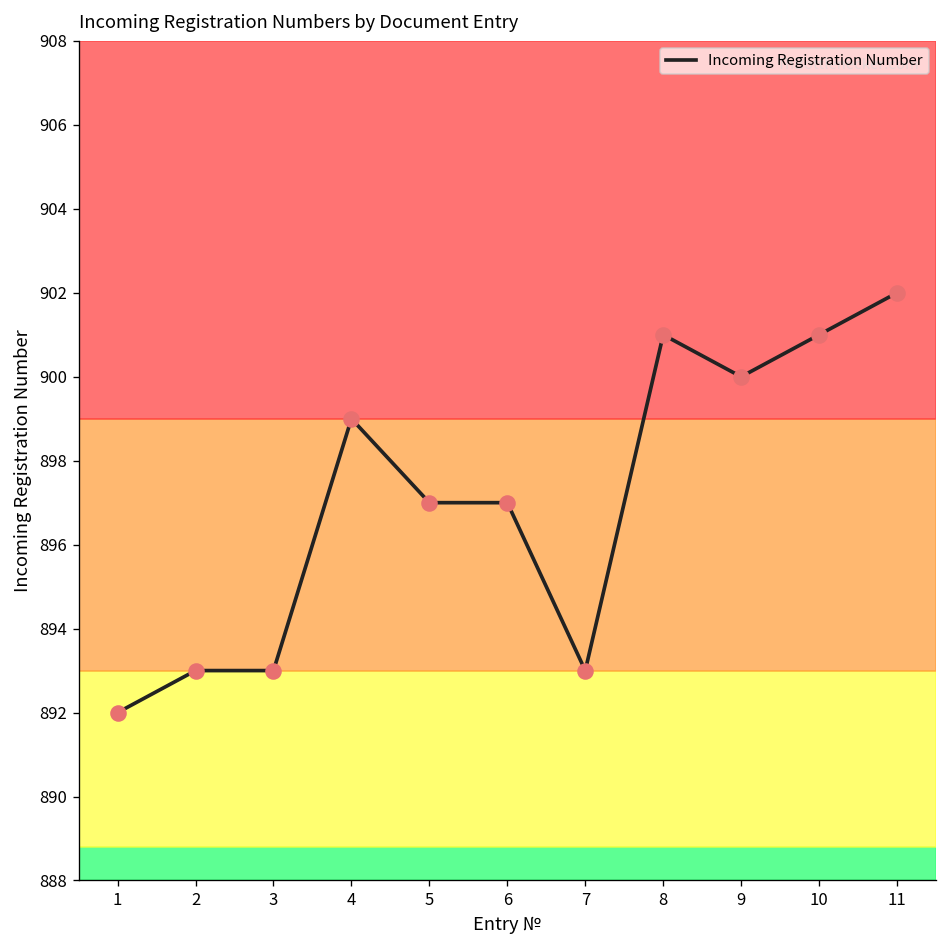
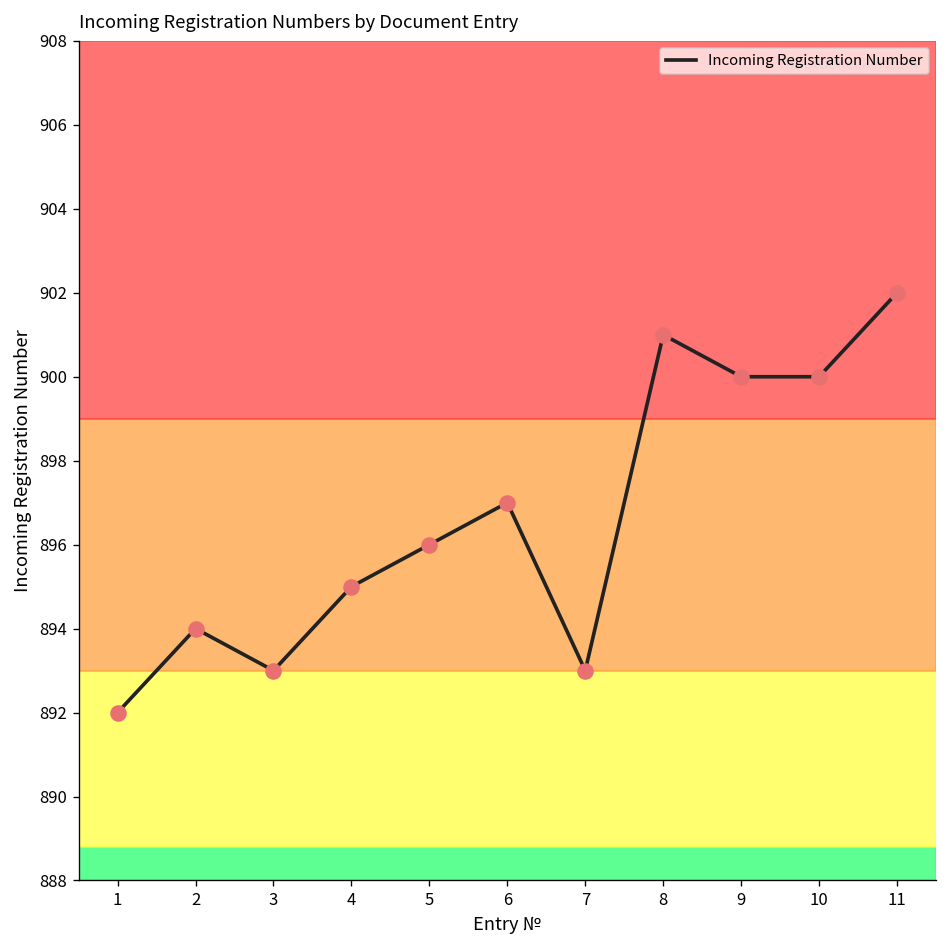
  {
    "1": 892,
-   "2": 893,
+   "2": 894,
    "3": 893,
-   "4": 899,
-   "5": 897,
+   "4": 895,
+   "5": 896,
    "6": 897,
    "7": 893,
    "8": 901,
    "9": 900,
-   "10": 901,
+   "10": 900,
    "11": 902
  }
